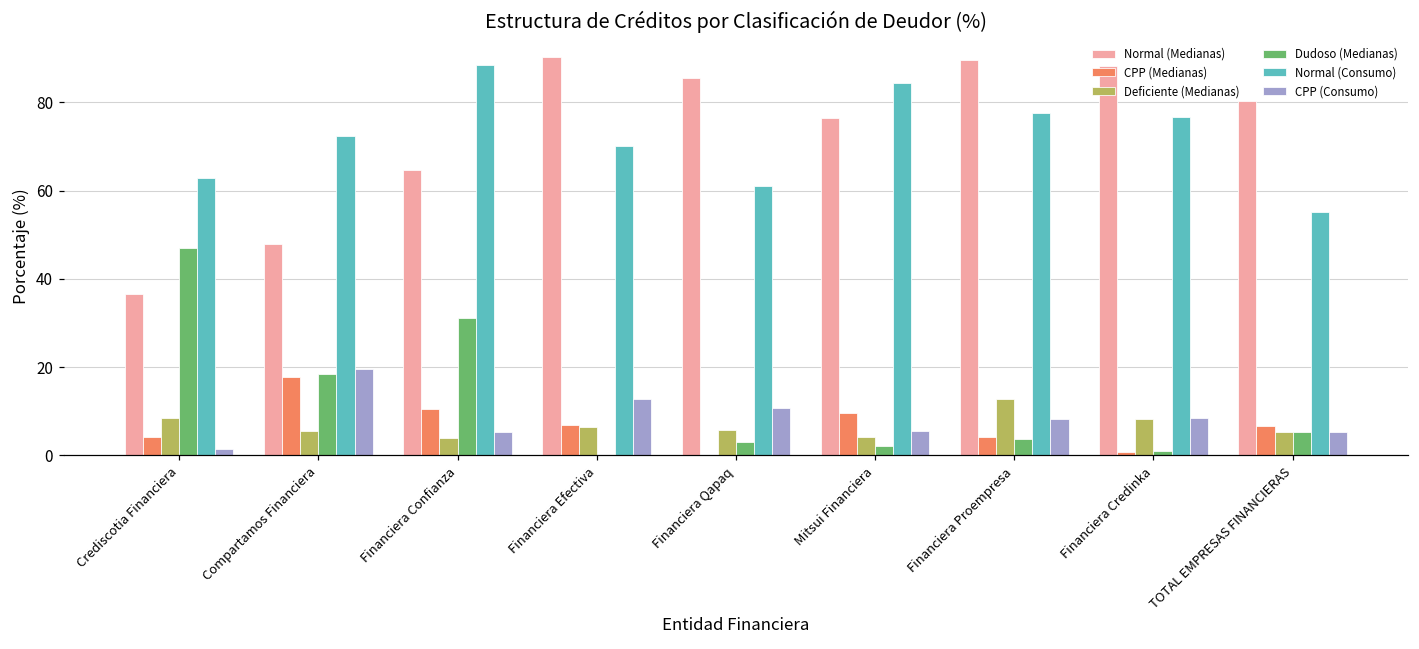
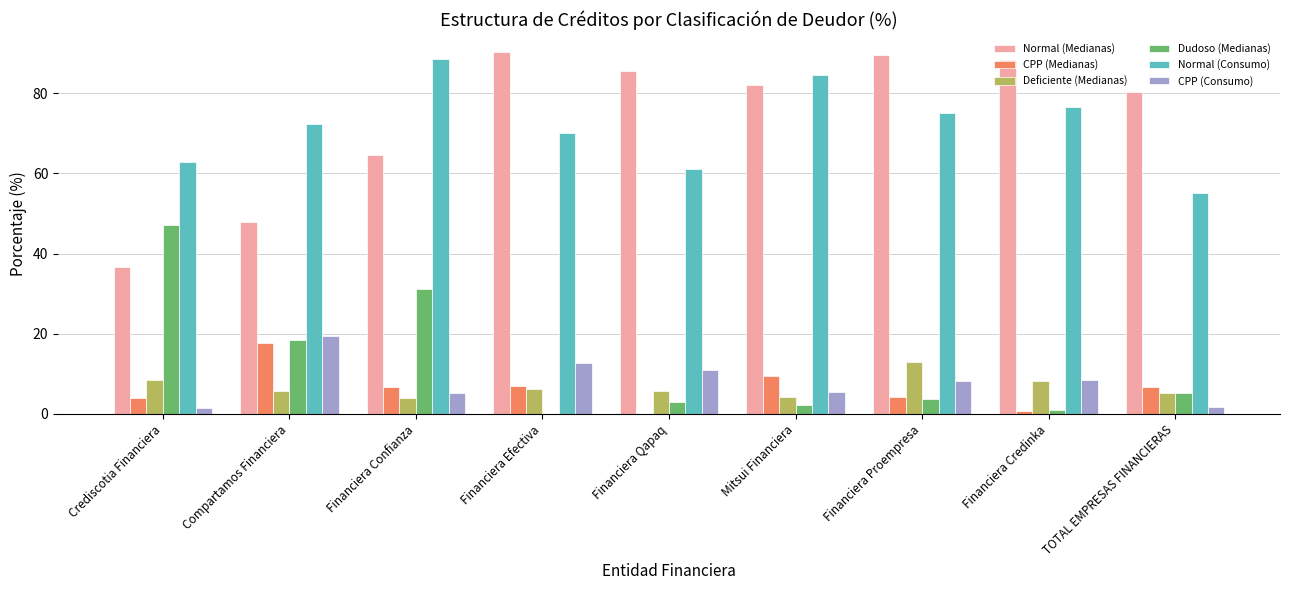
  {
    "Normal (Medianas)": {
      "Crediscotia Financiera": 37,
      "Compartamos Financiera": 48,
      "Financiera Confianza": 65,
      "Financiera Efectiva": 90,
      "Financiera Qapaq": 86,
-     "Mitsui Financiera": 76,
+     "Mitsui Financiera": 82,
      "Financiera Proempresa": 90,
      "Financiera Credinka": 88,
      "TOTAL EMPRESAS FINANCIERAS": 80
    },
    "CPP (Medianas)": {
      "Crediscotia Financiera": 4,
      "Compartamos Financiera": 18,
-     "Financiera Confianza": 10,
+     "Financiera Confianza": 7,
      "Financiera Efectiva": 7,
      "Financiera Qapaq": 0,
      "Mitsui Financiera": 10,
      "Financiera Proempresa": 4,
      "Financiera Credinka": 1,
      "TOTAL EMPRESAS FINANCIERAS": 7
    },
    "Deficiente (Medianas)": {
      "Crediscotia Financiera": 8,
      "Compartamos Financiera": 6,
      "Financiera Confianza": 4,
      "Financiera Efectiva": 6,
      "Financiera Qapaq": 6,
      "Mitsui Financiera": 4,
      "Financiera Proempresa": 13,
      "Financiera Credinka": 8,
      "TOTAL EMPRESAS FINANCIERAS": 5
    },
    "Dudoso (Medianas)": {
      "Crediscotia Financiera": 47,
      "Compartamos Financiera": 18,
      "Financiera Confianza": 31,
      "Financiera Efectiva": 0,
      "Financiera Qapaq": 3,
      "Mitsui Financiera": 2,
      "Financiera Proempresa": 4,
      "Financiera Credinka": 1,
      "TOTAL EMPRESAS FINANCIERAS": 5
    },
    "Normal (Consumo)": {
      "Crediscotia Financiera": 63,
      "Compartamos Financiera": 72,
      "Financiera Confianza": 89,
      "Financiera Efectiva": 70,
      "Financiera Qapaq": 61,
      "Mitsui Financiera": 84,
-     "Financiera Proempresa": 78,
+     "Financiera Proempresa": 75,
      "Financiera Credinka": 77,
      "TOTAL EMPRESAS FINANCIERAS": 55
    },
    "CPP (Consumo)": {
      "Crediscotia Financiera": 1,
      "Compartamos Financiera": 20,
      "Financiera Confianza": 5,
      "Financiera Efectiva": 13,
      "Financiera Qapaq": 11,
      "Mitsui Financiera": 5,
      "Financiera Proempresa": 8,
      "Financiera Credinka": 9,
-     "TOTAL EMPRESAS FINANCIERAS": 5
+     "TOTAL EMPRESAS FINANCIERAS": 2
    }
  }
